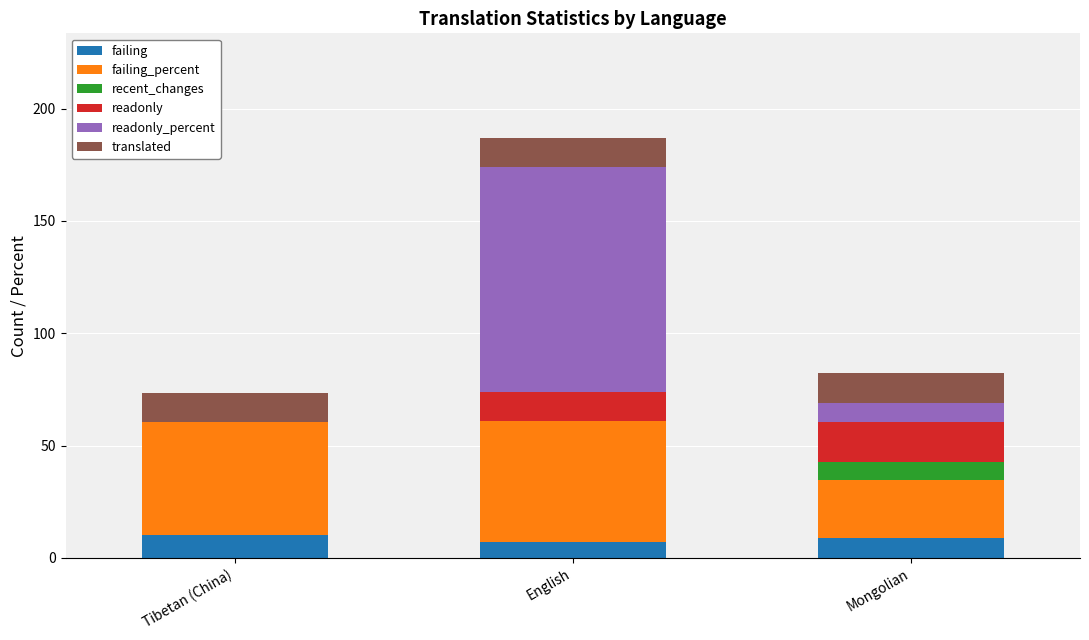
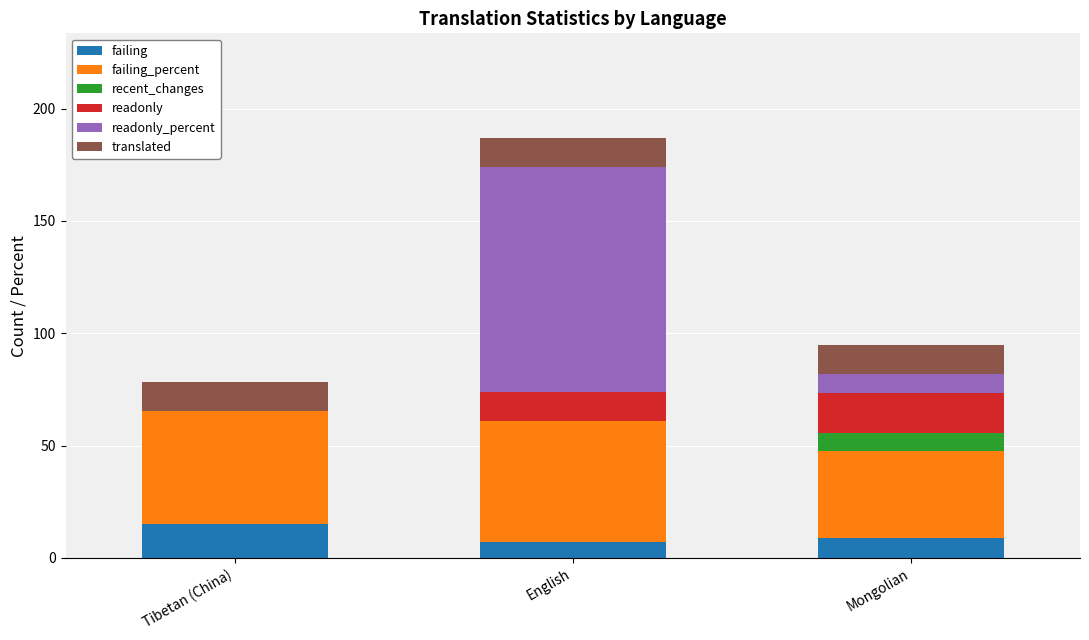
  {
    "failing": {
-     "Tibetan (China)": 10,
+     "Tibetan (China)": 15,
      "English": 7,
      "Mongolian": 9
    },
    "failing_percent": {
      "Tibetan (China)": 50,
      "English": 54,
-     "Mongolian": 26
+     "Mongolian": 38
    },
    "recent_changes": {
      "Tibetan (China)": 0,
      "English": 0,
      "Mongolian": 8
    },
    "readonly": {
      "Tibetan (China)": 0,
      "English": 13,
      "Mongolian": 18
    },
    "readonly_percent": {
      "Tibetan (China)": 0,
      "English": 100,
      "Mongolian": 8
    },
    "translated": {
      "Tibetan (China)": 13,
      "English": 13,
      "Mongolian": 13
    }
  }
